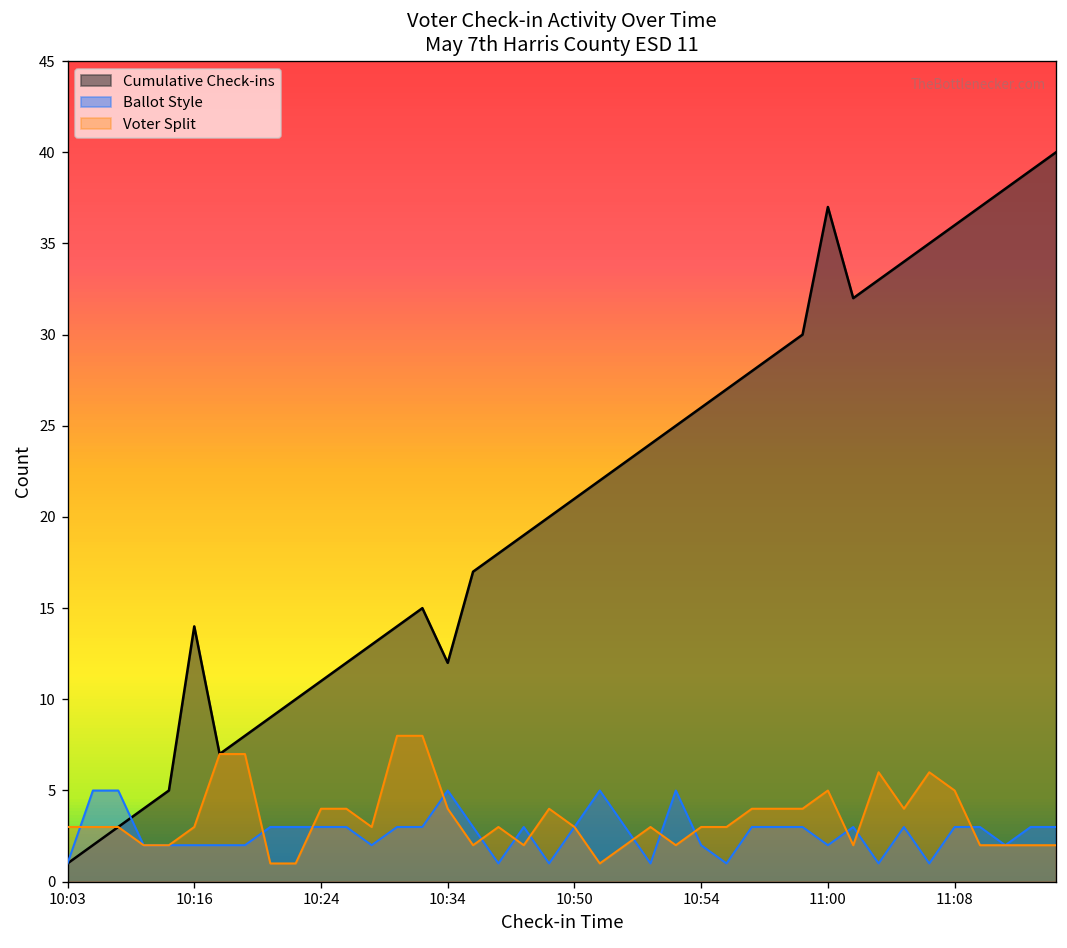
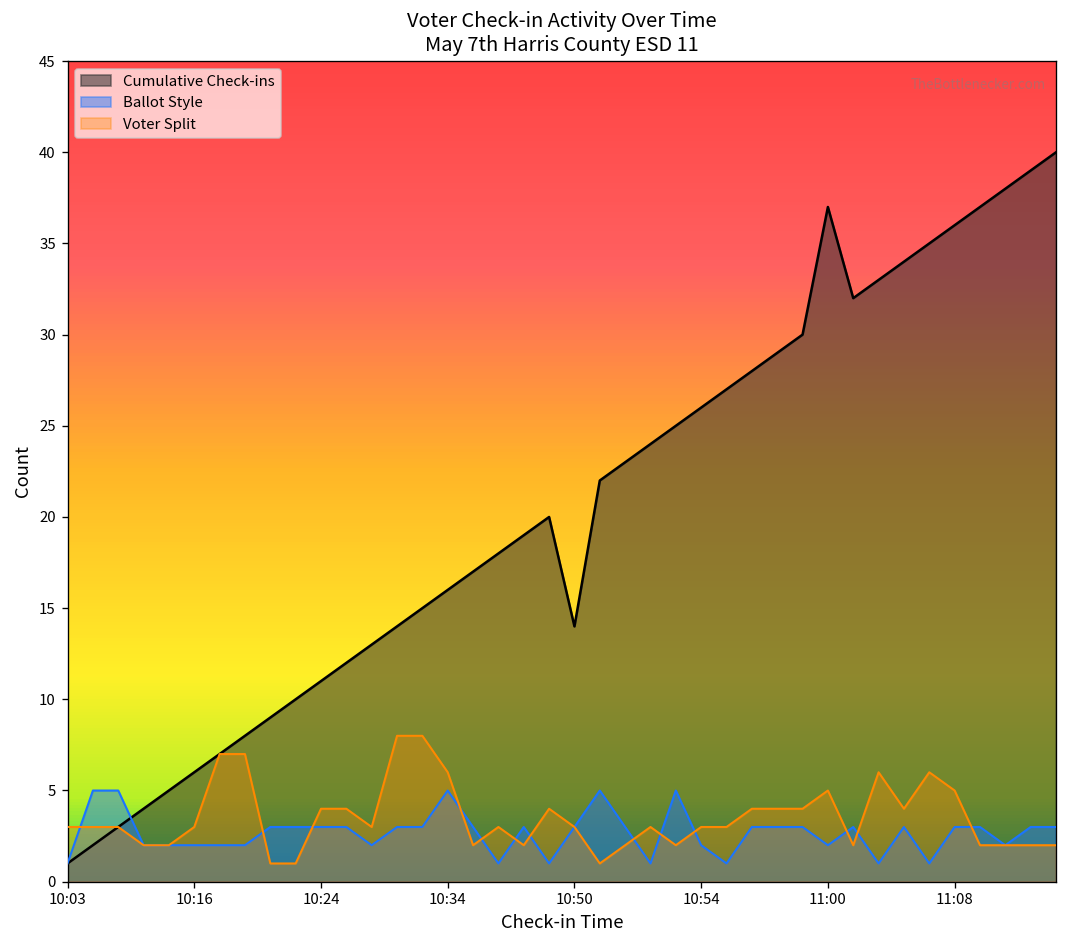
  {
    "Cumulative Check-ins": {
-     "10:16": 14,
+     "10:16": 6,
      "10:24": 11,
-     "10:34": 12,
-     "10:50": 21,
+     "10:34": 16,
+     "10:50": 14,
      "11:00": 37,
      "11:08": 36
    },
    "Ballot Style": {
      "10:16": 2,
      "10:24": 3,
      "10:34": 5,
      "11:00": 2,
      "11:08": 3
    },
    "Voter Split": {
      "10:03": 3,
      "10:16": 3,
      "10:24": 4,
-     "10:34": 4,
+     "10:34": 6,
      "11:00": 5,
      "11:08": 5
    }
  }
